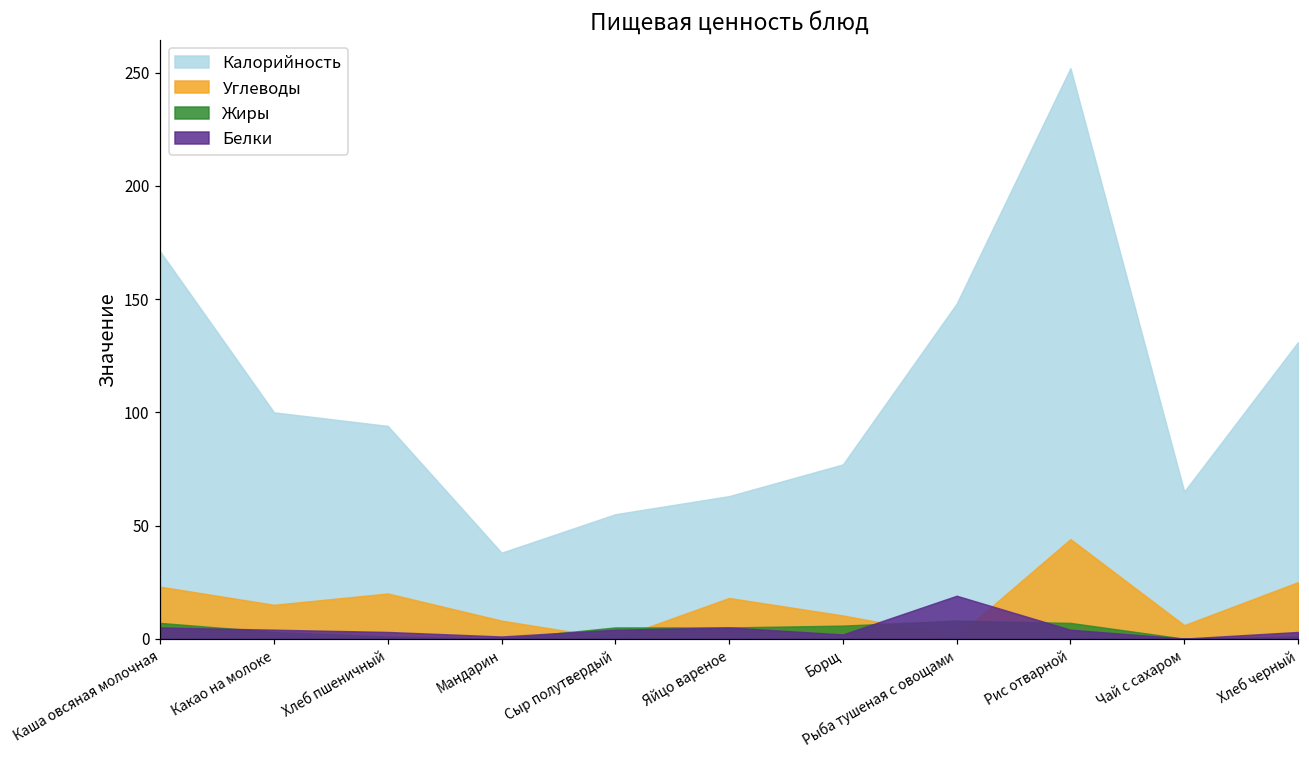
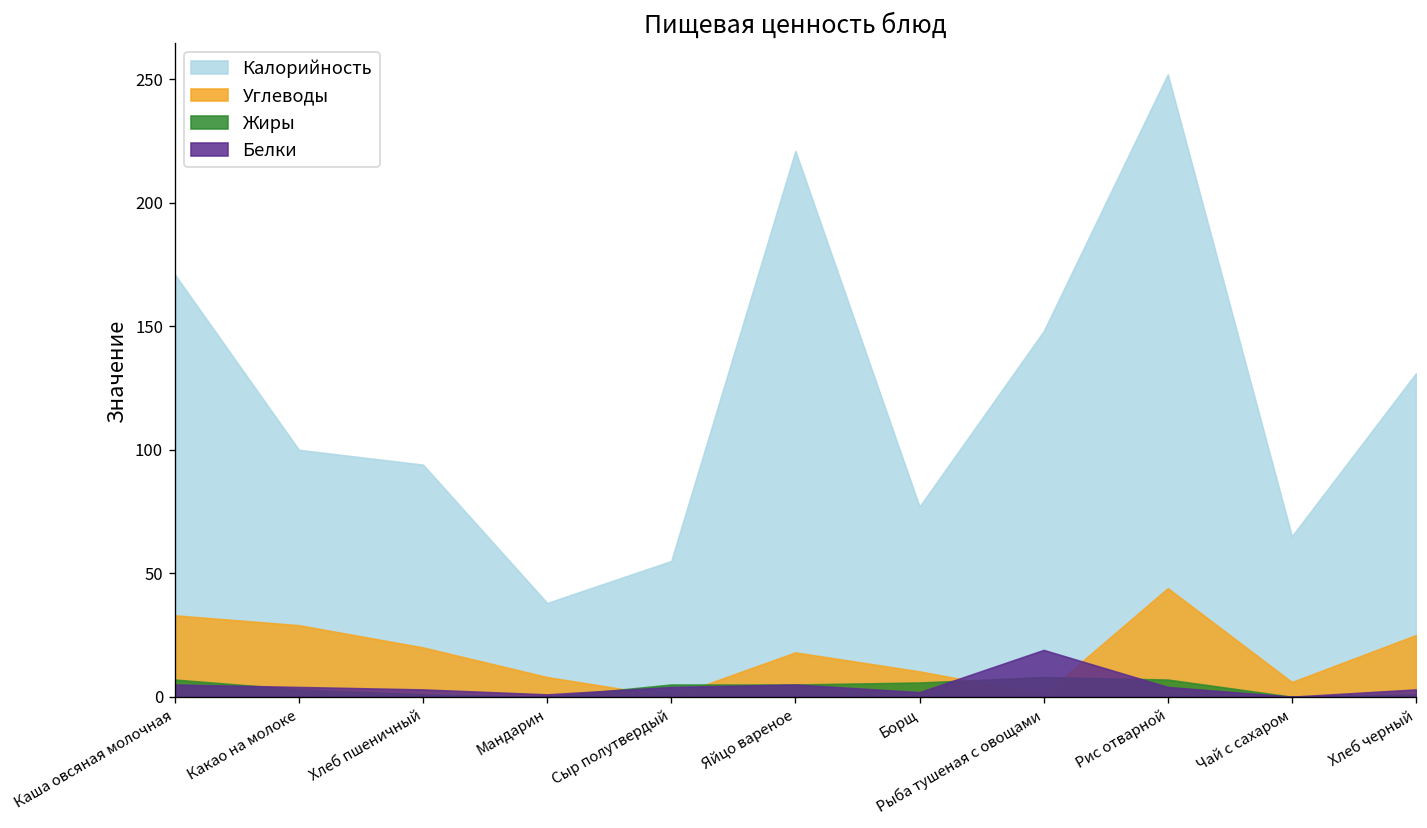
  {
    "Калорийность": {
      "Каша овсяная молочная": 171,
      "Какао на молоке": 100,
      "Хлеб пшеничный": 94,
      "Мандарин": 38,
      "Сыр полутвердый": 55,
-     "Яйцо вареное": 63,
+     "Яйцо вареное": 221,
      "Борщ": 77,
      "Рыба тушеная с овощами": 148,
      "Рис отварной": 252,
      "Чай с сахаром": 65,
      "Хлеб черный": 131
    },
    "Углеводы": {
-     "Каша овсяная молочная": 23,
-     "Какао на молоке": 15,
+     "Каша овсяная молочная": 33,
+     "Какао на молоке": 29,
      "Хлеб пшеничный": 20,
      "Мандарин": 8,
      "Сыр полутвердый": 0,
      "Яйцо вареное": 18,
      "Борщ": 10,
      "Рис отварной": 44,
      "Чай с сахаром": 6,
      "Хлеб черный": 25
    },
    "Жиры": {
      "Каша овсяная молочная": 7,
      "Борщ": 6,
      "Рыба тушеная с овощами": 8,
      "Рис отварной": 7
    },
    "Белки": {
      "Каша овсяная молочная": 5,
      "Хлеб пшеничный": 3,
      "Борщ": 2,
      "Рыба тушеная с овощами": 19,
      "Рис отварной": 4,
      "Хлеб черный": 3
    }
  }
